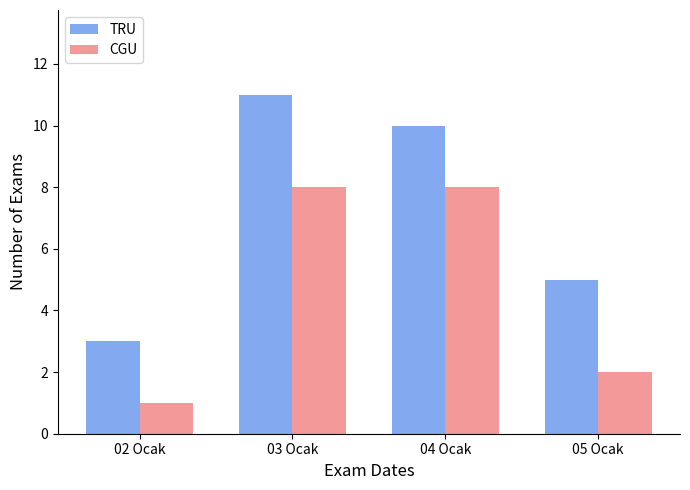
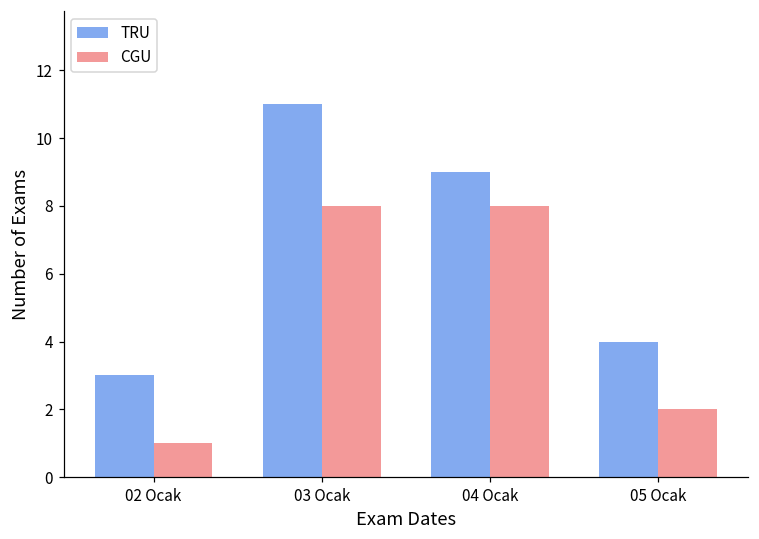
  {
    "TRU": {
      "02 Ocak": 3,
      "03 Ocak": 11,
-     "04 Ocak": 10,
-     "05 Ocak": 5
+     "04 Ocak": 9,
+     "05 Ocak": 4
    },
    "CGU": {
      "02 Ocak": 1,
      "03 Ocak": 8,
      "04 Ocak": 8,
      "05 Ocak": 2
    }
  }
